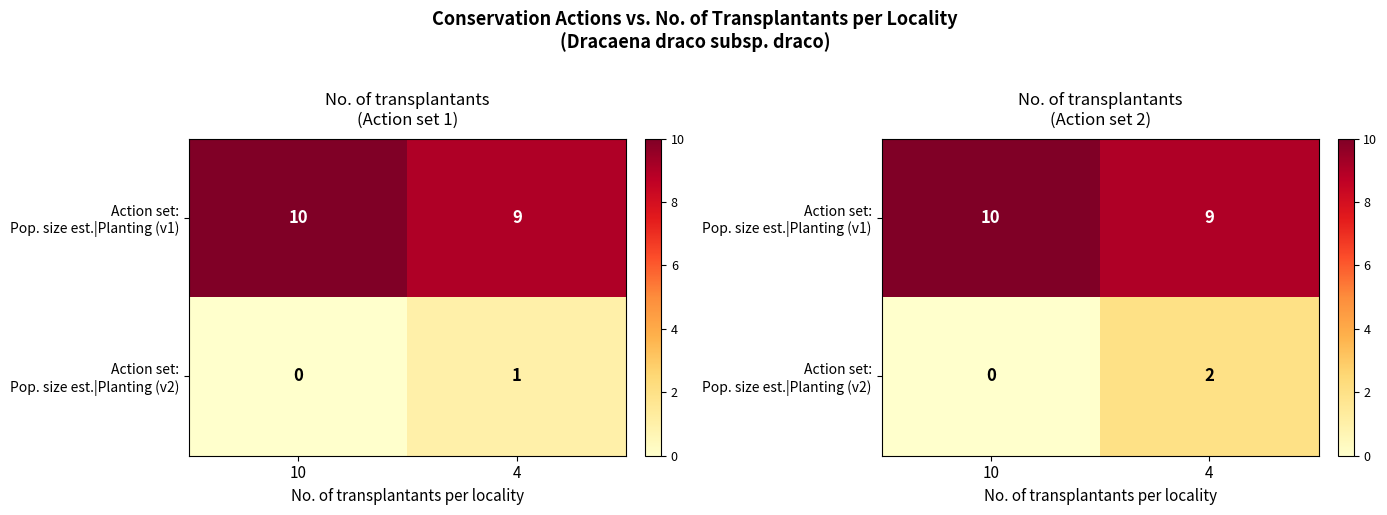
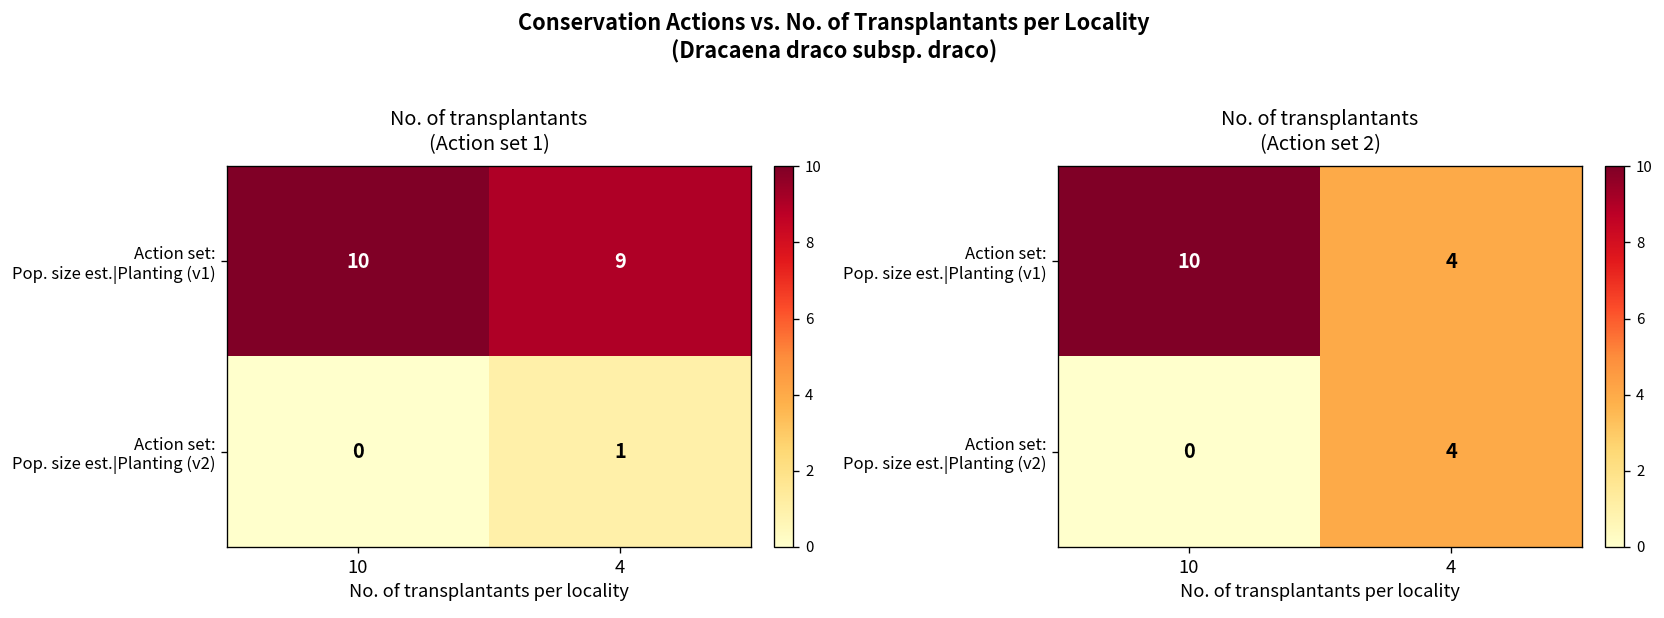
  {
    "No. of transplantants (Action set 1)": {
      "Action set: Pop. size est.|Planting (v1)": {
        "10": 10,
        "4": 9
      },
      "Action set: Pop. size est.|Planting (v2)": {
        "10": 0,
        "4": 1
      }
    },
    "No. of transplantants (Action set 2)": {
      "Action set: Pop. size est.|Planting (v1)": {
        "10": 10,
-       "4": 9
+       "4": 4
      },
      "Action set: Pop. size est.|Planting (v2)": {
        "10": 0,
-       "4": 2
+       "4": 4
      }
    }
  }
